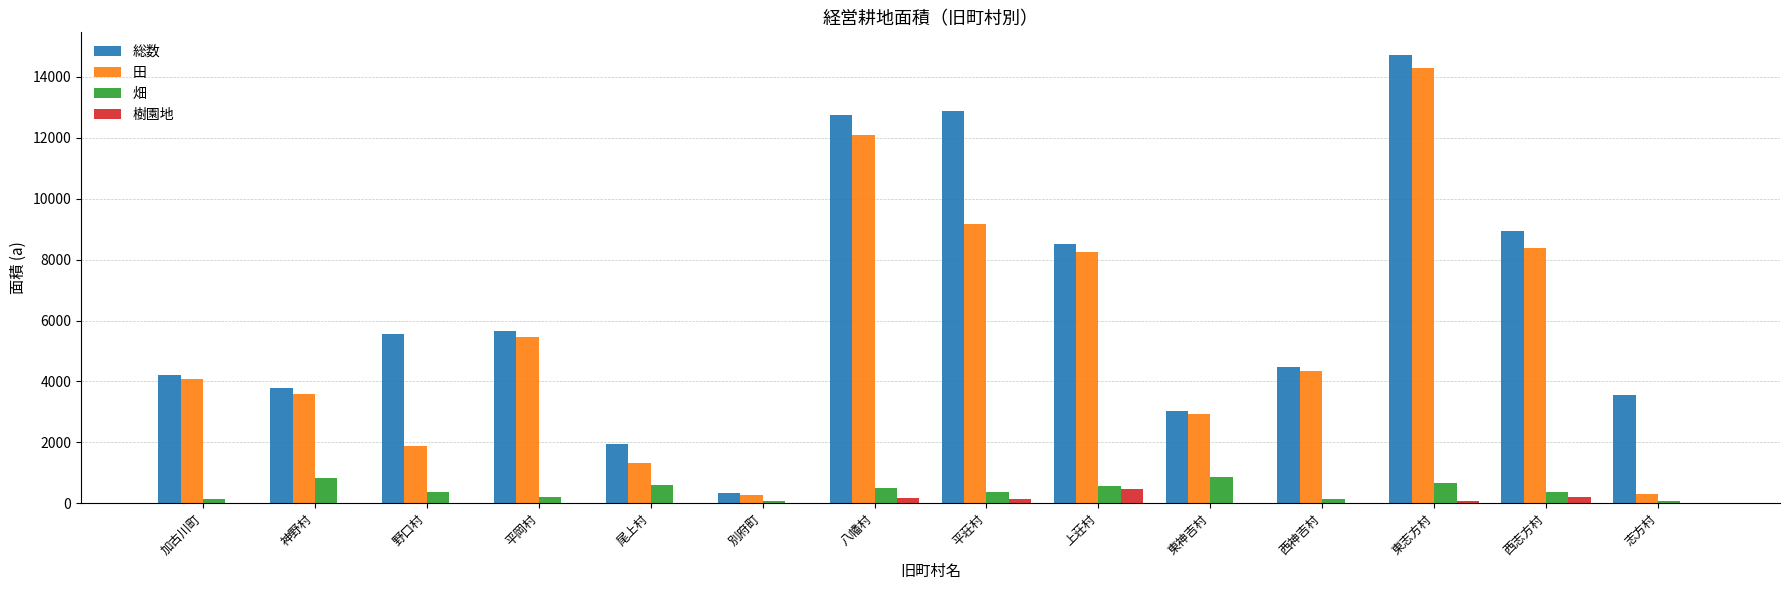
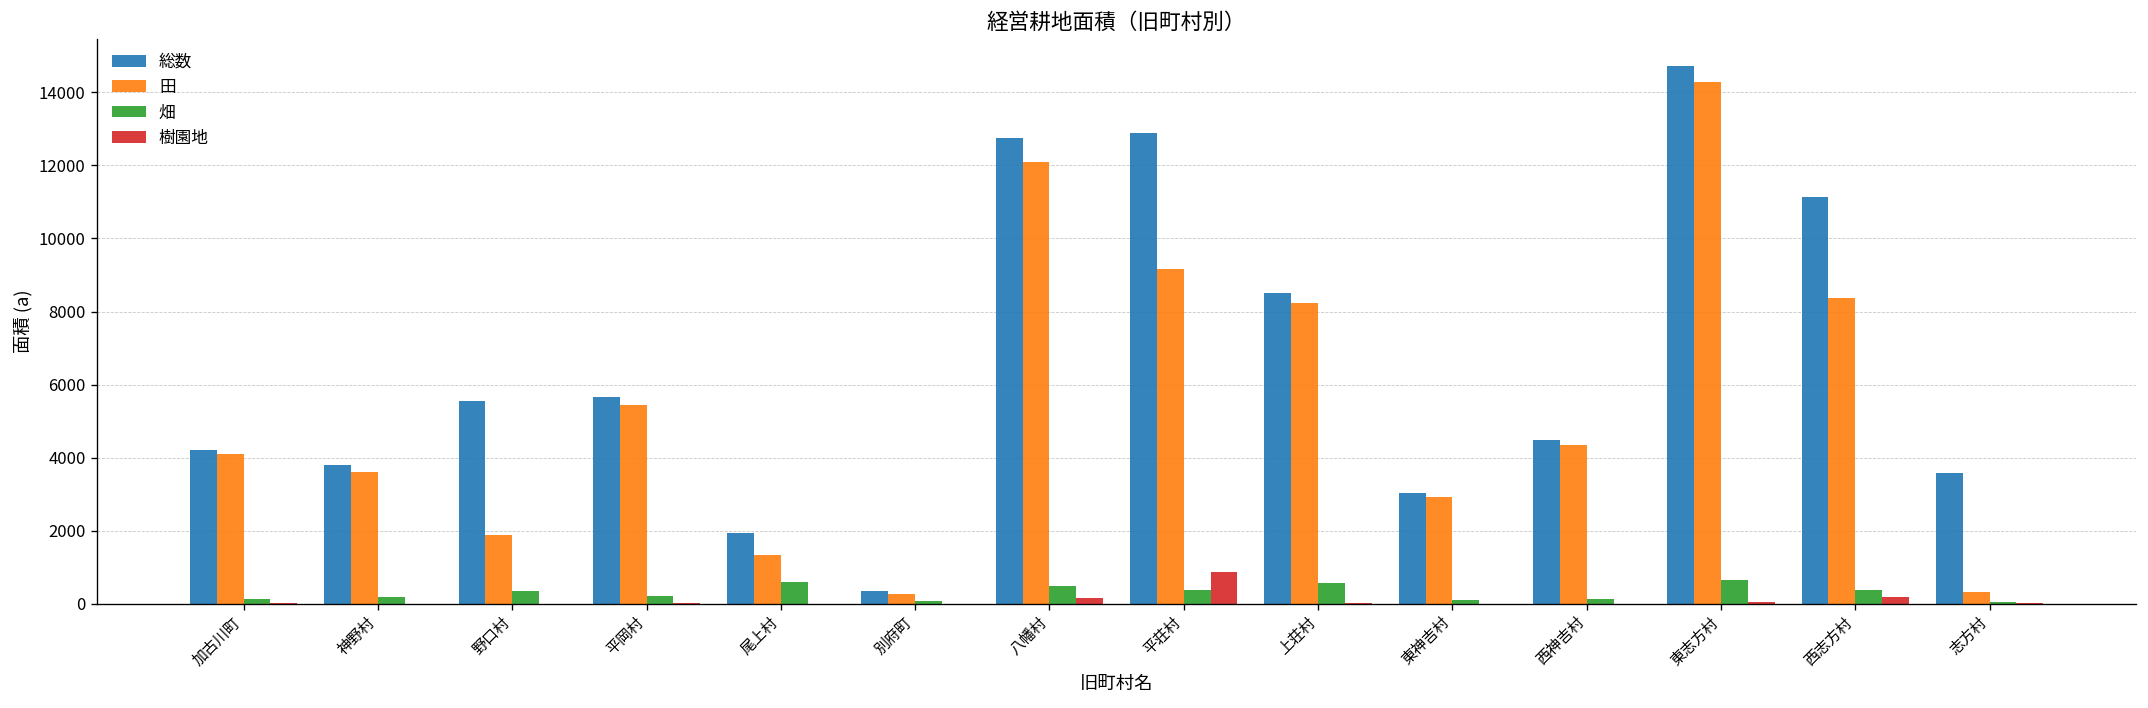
  {
    "総数": {
      "加古川町": 4200,
      "神野村": 3800,
      "野口村": 5600,
      "平岡村": 5700,
      "尾上村": 1900,
      "別府町": 300,
      "八幡村": 12800,
      "平荘村": 12900,
      "上荘村": 8500,
      "東神吉村": 3000,
      "西神吉村": 4500,
      "東志方村": 14700,
-     "西志方村": 8900,
+     "西志方村": 11100,
      "志方村": 3600
    },
    "田": {
      "加古川町": 4100,
      "神野村": 3600,
      "野口村": 1900,
      "平岡村": 5400,
      "尾上村": 1300,
      "別府町": 300,
      "八幡村": 12100,
      "平荘村": 9200,
      "上荘村": 8200,
      "東神吉村": 2900,
      "西神吉村": 4400,
      "東志方村": 14300,
      "西志方村": 8400,
      "志方村": 300
    },
    "畑": {
      "加古川町": 100,
-     "神野村": 800,
+     "神野村": 200,
      "野口村": 400,
      "平岡村": 200,
      "尾上村": 600,
      "八幡村": 500,
      "平荘村": 400,
      "上荘村": 600,
-     "東神吉村": 900,
+     "東神吉村": 100,
      "西神吉村": 100,
      "東志方村": 600,
      "西志方村": 400
    },
    "樹園地": {
      "尾上村": 0,
      "別府町": 0,
      "八幡村": 200,
-     "平荘村": 100,
-     "上荘村": 500,
+     "平荘村": 900,
+     "上荘村": 0,
      "西志方村": 200
    }
  }
